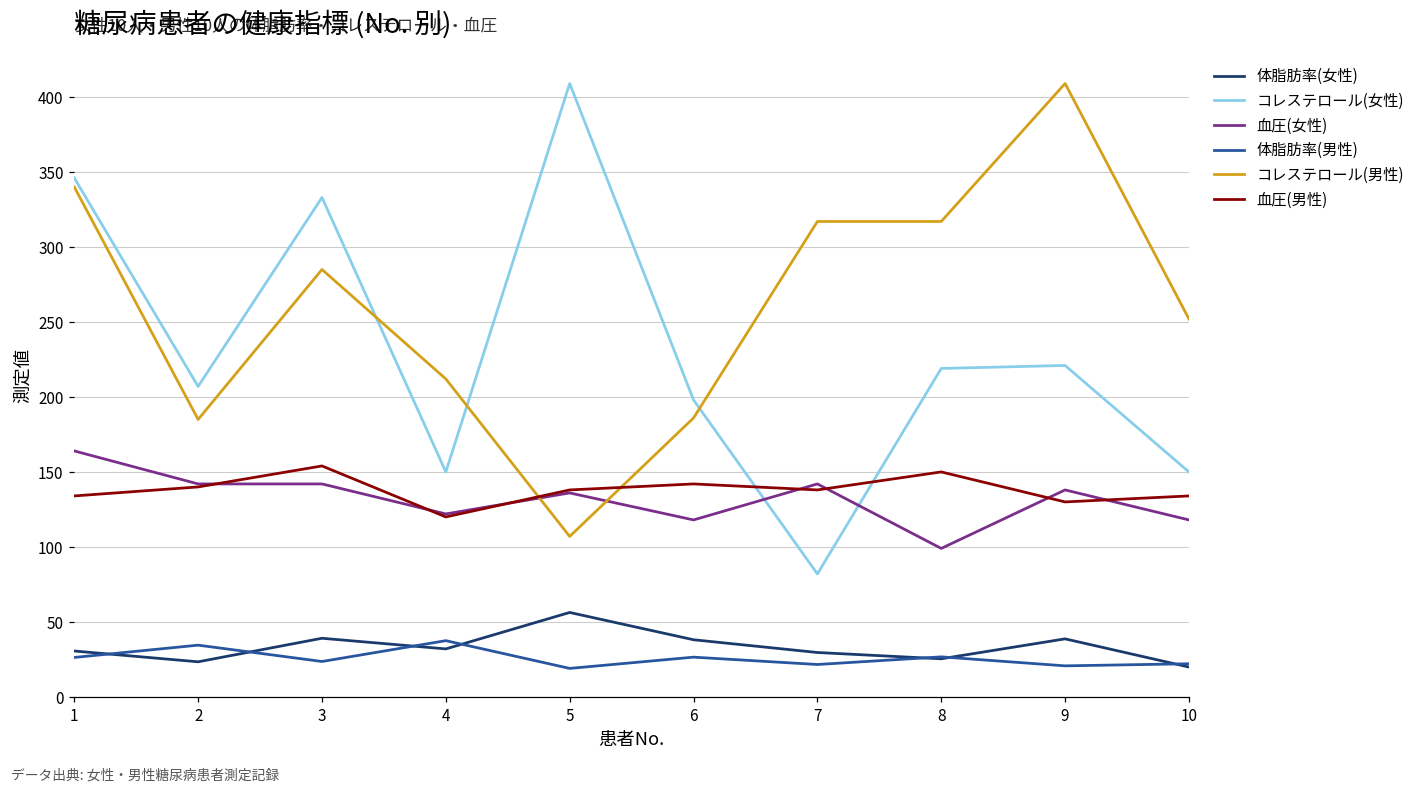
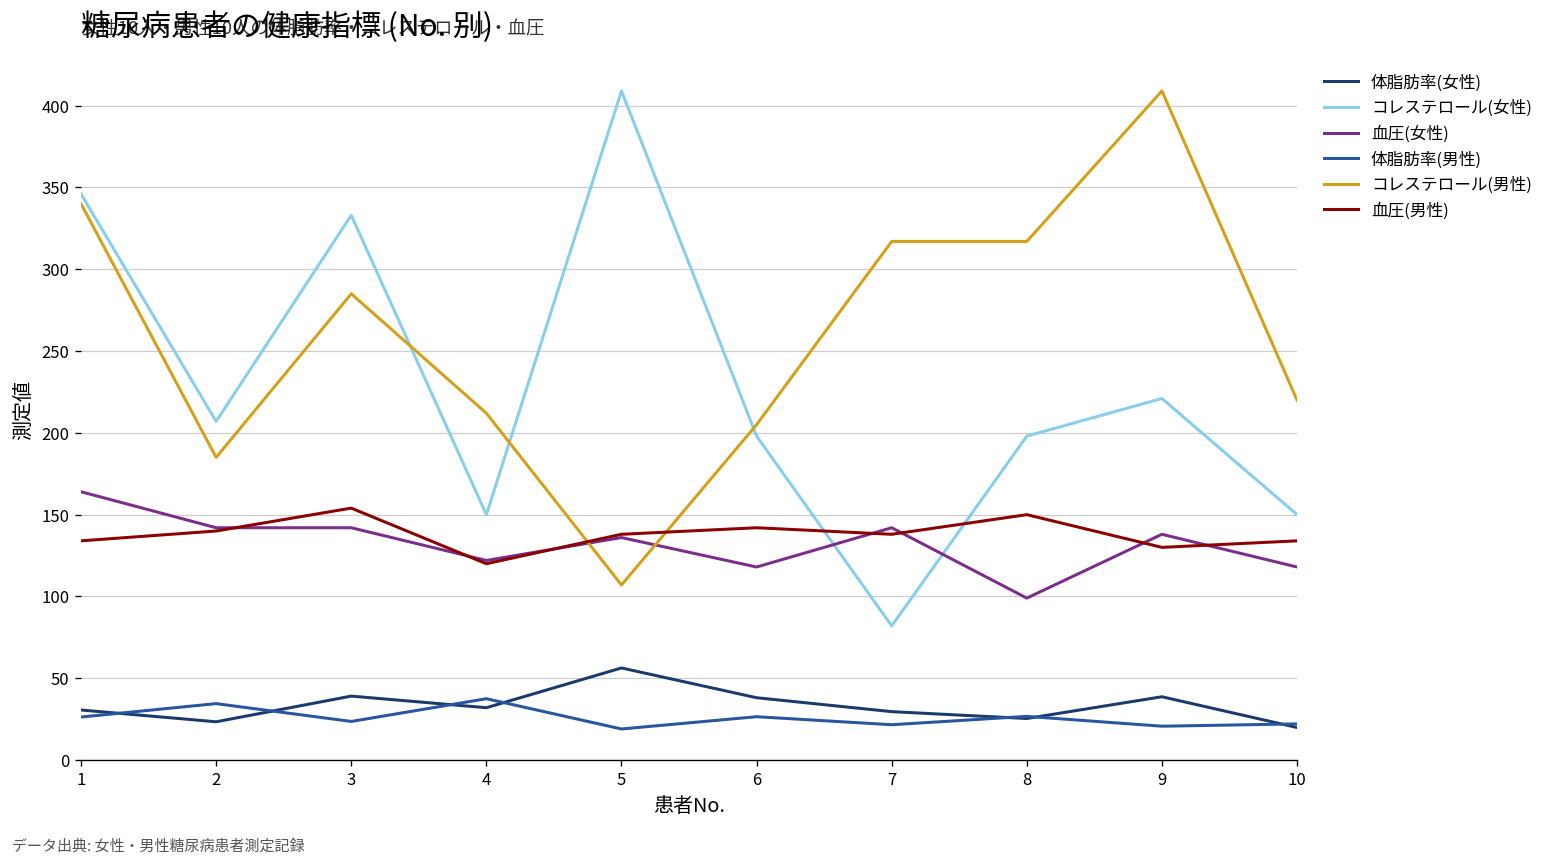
  {
    "体脂肪率(女性)": {
      "1": 31,
      "2": 23,
      "3": 39,
      "4": 32,
      "5": 56,
      "6": 38,
      "7": 30,
      "9": 39,
      "10": 20
    },
    "コレステロール(女性)": {
      "1": 346,
      "2": 207,
      "3": 333,
      "4": 150,
      "5": 409,
      "6": 198,
      "7": 82,
-     "8": 219,
+     "8": 198,
      "9": 221,
      "10": 150
    },
    "血圧(女性)": {
      "1": 164,
      "2": 142,
      "3": 142,
      "4": 122,
      "5": 136,
      "6": 118,
      "7": 142,
      "8": 99,
      "9": 138,
      "10": 118
    },
    "体脂肪率(男性)": {
      "1": 26,
      "2": 35,
      "3": 24,
      "4": 38,
      "5": 19,
      "6": 27,
      "7": 22,
      "9": 21,
      "10": 22
    },
    "コレステロール(男性)": {
      "1": 340,
      "2": 185,
      "3": 285,
      "4": 212,
      "5": 107,
-     "6": 186,
+     "6": 205,
      "7": 317,
      "8": 317,
      "9": 409,
-     "10": 252
+     "10": 220
    },
    "血圧(男性)": {
      "1": 134,
      "2": 140,
      "3": 154,
      "4": 120,
      "5": 138,
      "6": 142,
      "7": 138,
      "8": 150,
      "9": 130,
      "10": 134
    }
  }
